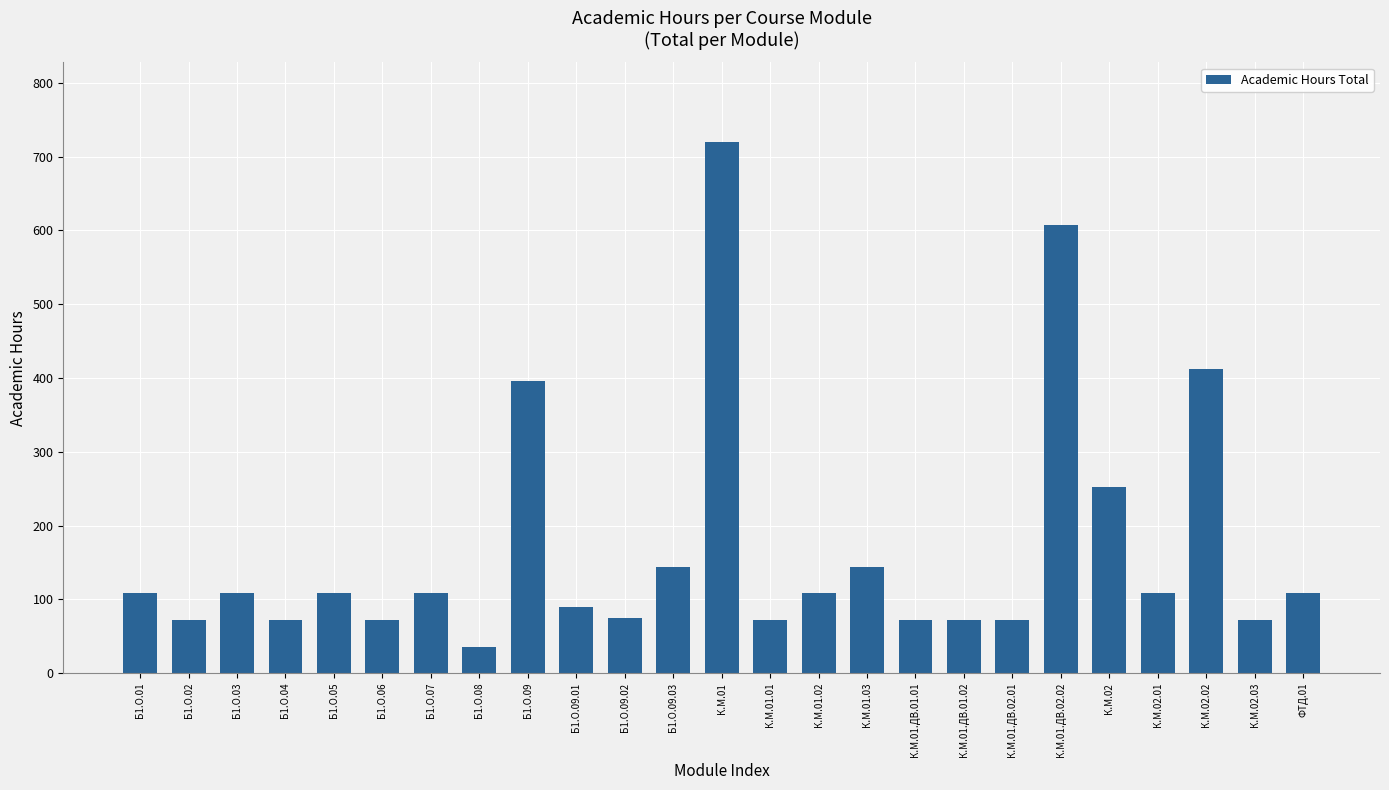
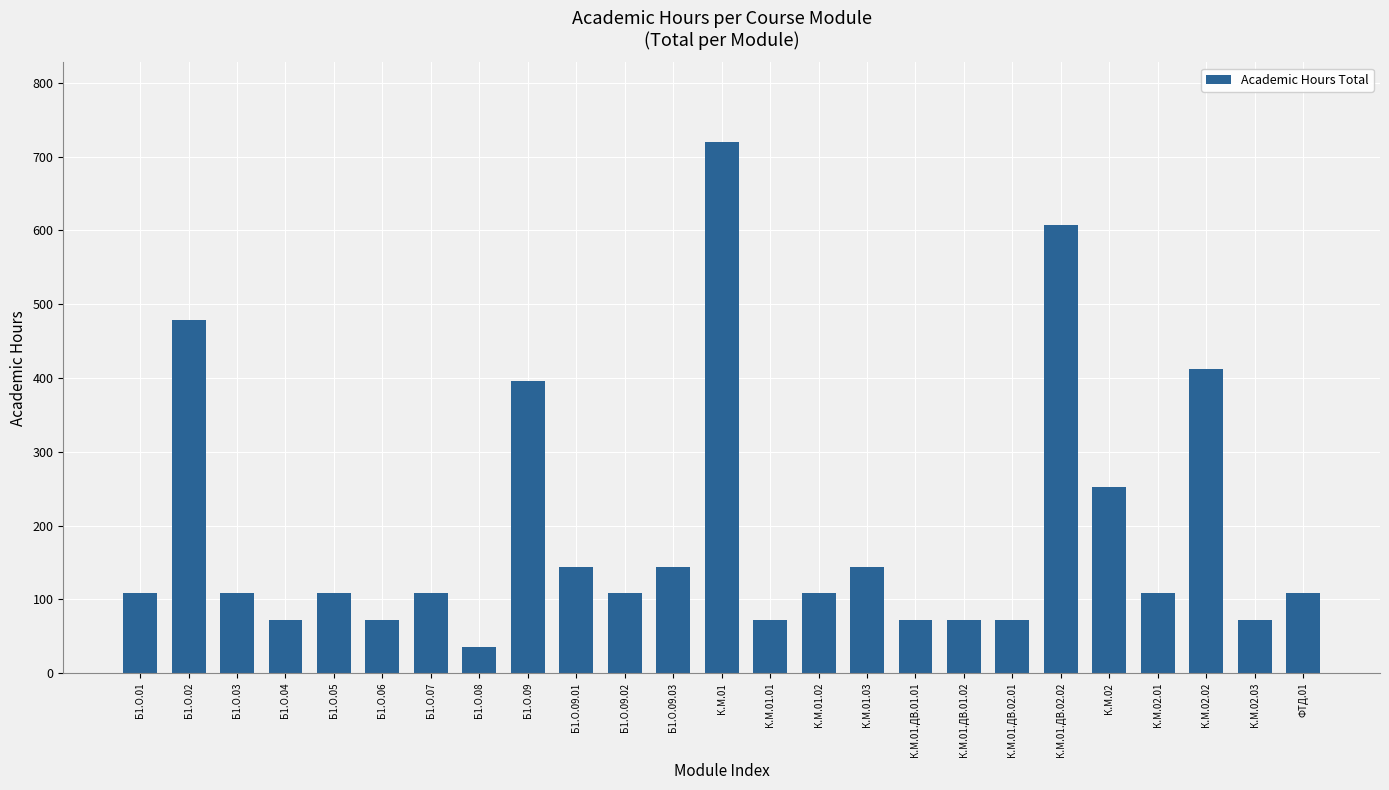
  {
    "Б1.О.01": 110,
-   "Б1.О.02": 70,
+   "Б1.О.02": 480,
    "Б1.О.03": 110,
    "Б1.О.04": 70,
    "Б1.О.05": 110,
    "Б1.О.06": 70,
    "Б1.О.07": 110,
    "Б1.О.08": 40,
    "Б1.О.09": 400,
-   "Б1.О.09.01": 90,
-   "Б1.О.09.02": 80,
+   "Б1.О.09.01": 140,
+   "Б1.О.09.02": 110,
    "Б1.О.09.03": 140,
    "К.М.01": 720,
    "К.М.01.01": 70,
    "К.М.01.02": 110,
    "К.М.01.03": 140,
    "К.М.01.ДВ.01.01": 70,
    "К.М.01.ДВ.01.02": 70,
    "К.М.01.ДВ.02.01": 70,
    "К.М.01.ДВ.02.02": 610,
    "К.М.02": 250,
    "К.М.02.01": 110,
    "К.М.02.02": 410,
    "К.М.02.03": 70,
    "ФТД.01": 110
  }
